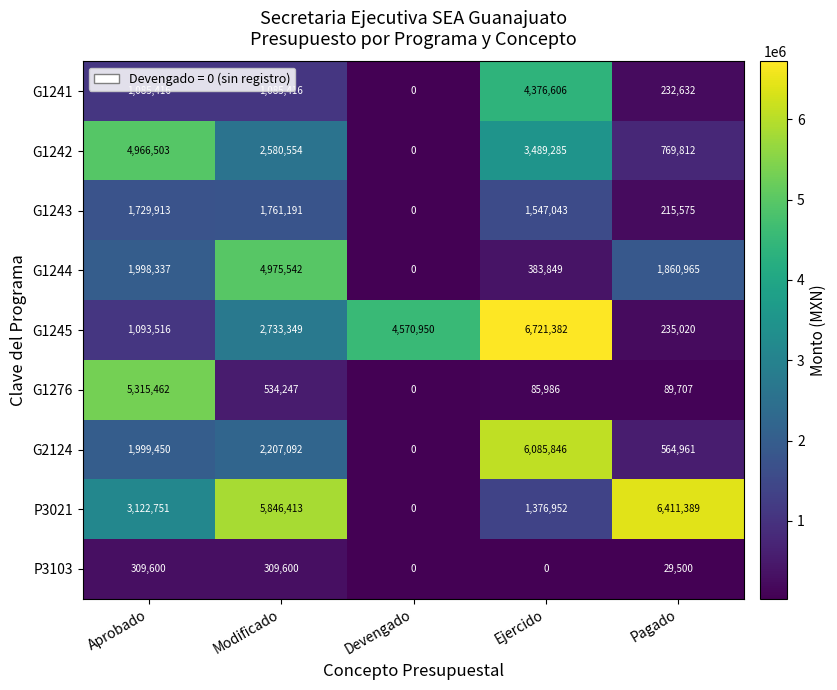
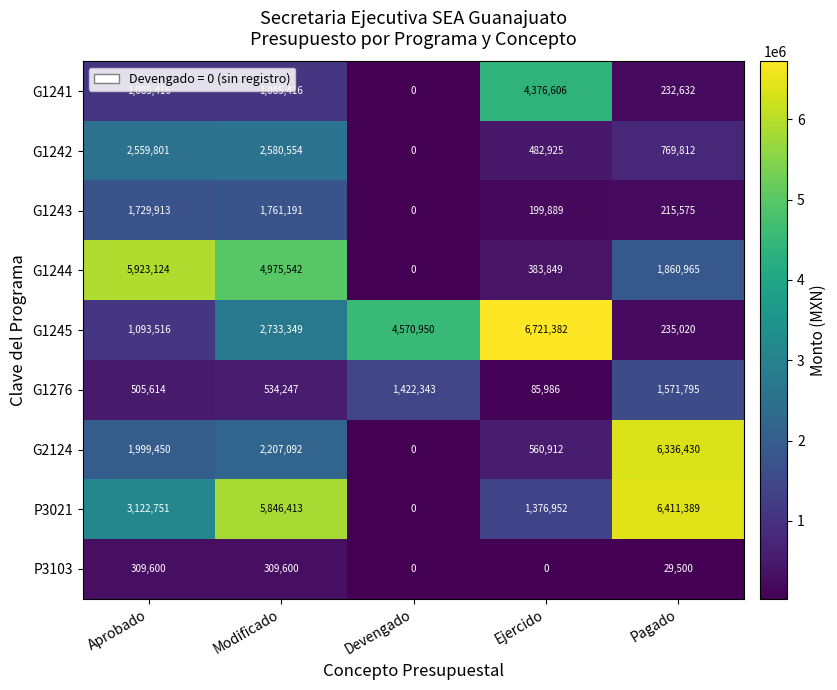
  {
    "G1241": {
      "Devengado": "0",
      "Ejercido": "4,376,606",
      "Pagado": "232,632"
    },
    "G1242": {
-     "Aprobado": "4,966,503",
+     "Aprobado": "2,559,801",
      "Modificado": "2,580,554",
      "Devengado": "0",
-     "Ejercido": "3,489,285",
+     "Ejercido": "482,925",
      "Pagado": "769,812"
    },
    "G1243": {
      "Aprobado": "1,729,913",
      "Modificado": "1,761,191",
      "Devengado": "0",
-     "Ejercido": "1,547,043",
+     "Ejercido": "199,889",
      "Pagado": "215,575"
    },
    "G1244": {
-     "Aprobado": "1,998,337",
+     "Aprobado": "5,923,124",
      "Modificado": "4,975,542",
      "Devengado": "0",
      "Ejercido": "383,849",
      "Pagado": "1,860,965"
    },
    "G1245": {
      "Aprobado": "1,093,516",
      "Modificado": "2,733,349",
      "Devengado": "4,570,950",
      "Ejercido": "6,721,382",
      "Pagado": "235,020"
    },
    "G1276": {
-     "Aprobado": "5,315,462",
+     "Aprobado": "505,614",
      "Modificado": "534,247",
-     "Devengado": "0",
+     "Devengado": "1,422,343",
      "Ejercido": "85,986",
-     "Pagado": "89,707"
+     "Pagado": "1,571,795"
    },
    "G2124": {
      "Aprobado": "1,999,450",
      "Modificado": "2,207,092",
      "Devengado": "0",
-     "Ejercido": "6,085,846",
-     "Pagado": "564,961"
+     "Ejercido": "560,912",
+     "Pagado": "6,336,430"
    },
    "P3021": {
      "Aprobado": "3,122,751",
      "Modificado": "5,846,413",
      "Devengado": "0",
      "Ejercido": "1,376,952",
      "Pagado": "6,411,389"
    },
    "P3103": {
      "Aprobado": "309,600",
      "Modificado": "309,600",
      "Devengado": "0",
      "Ejercido": "0",
      "Pagado": "29,500"
    }
  }
